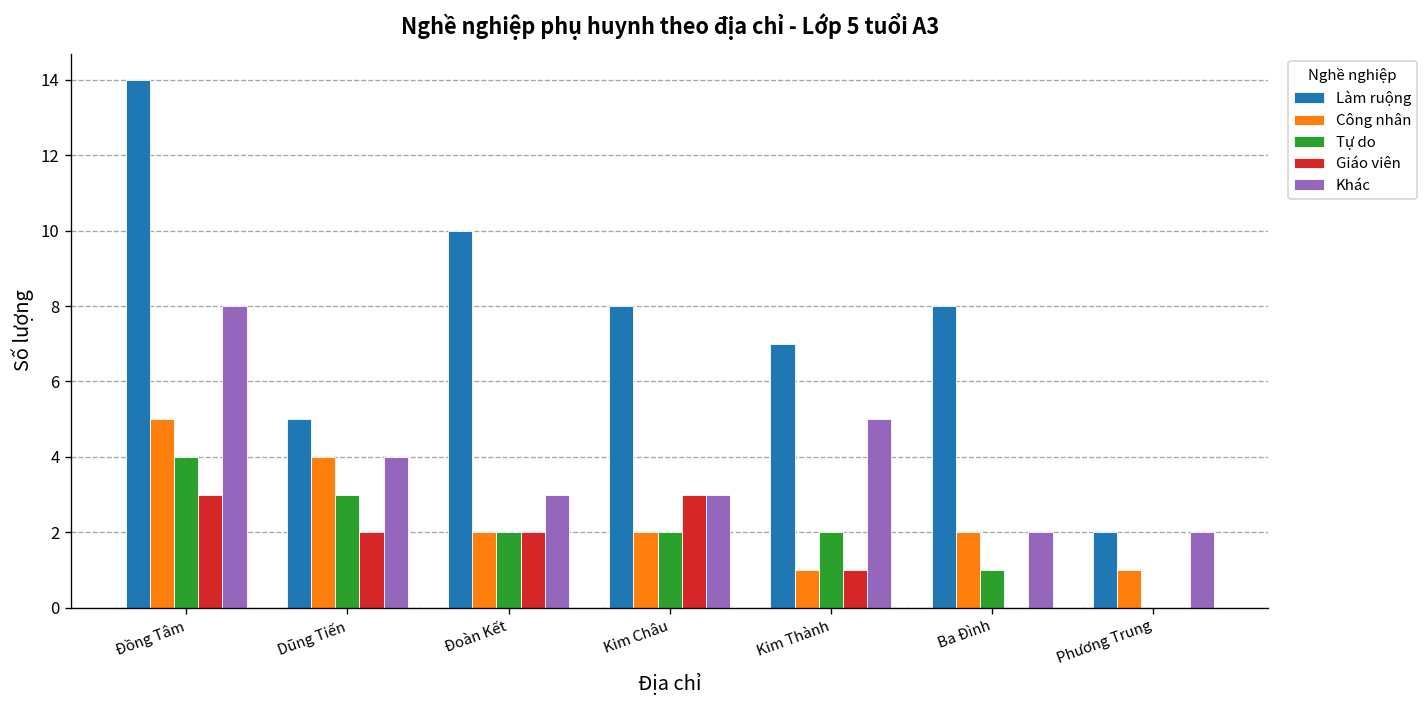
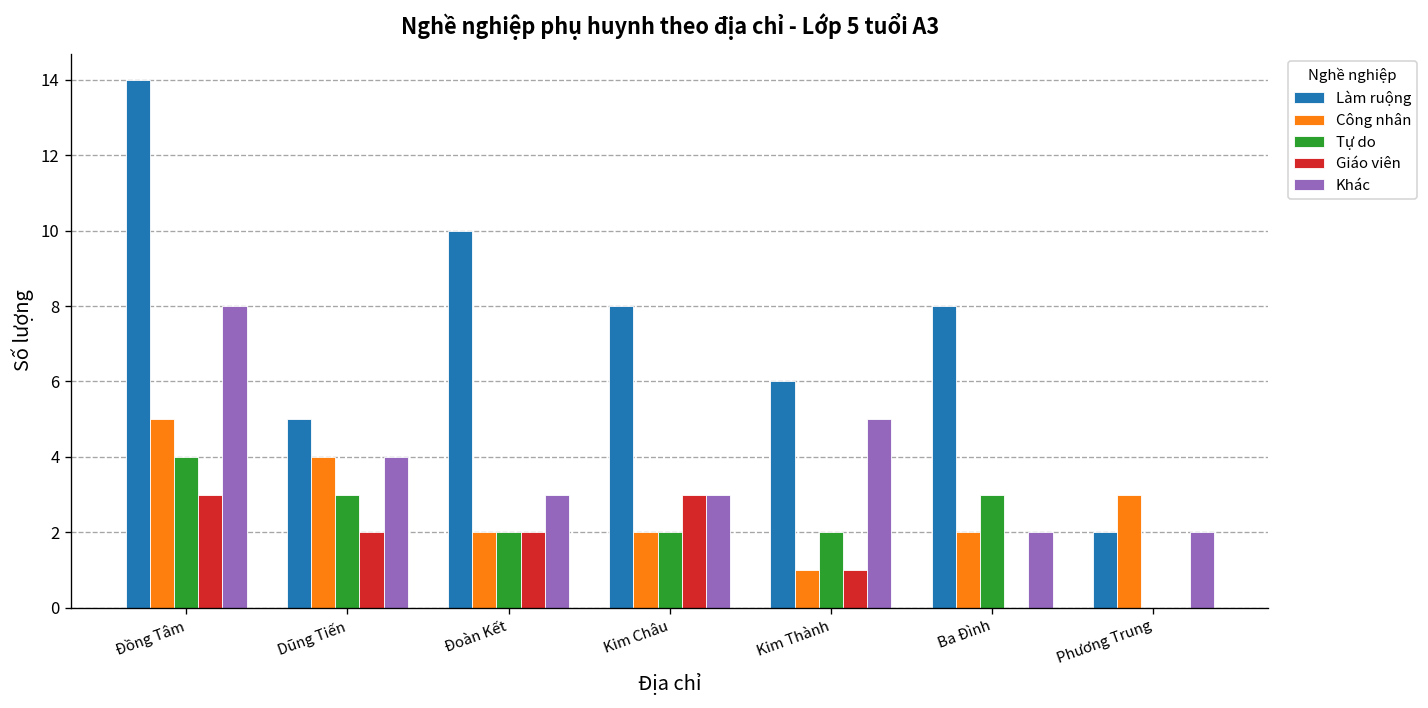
  {
    "Làm ruộng": {
      "Đồng Tâm": 14,
      "Dũng Tiến": 5,
      "Đoàn Kết": 10,
      "Kim Châu": 8,
-     "Kim Thành": 7,
+     "Kim Thành": 6,
      "Ba Đình": 8,
      "Phương Trung": 2
    },
    "Công nhân": {
      "Đồng Tâm": 5,
      "Dũng Tiến": 4,
      "Đoàn Kết": 2,
      "Kim Châu": 2,
      "Kim Thành": 1,
      "Ba Đình": 2,
-     "Phương Trung": 1
+     "Phương Trung": 3
    },
    "Tự do": {
      "Đồng Tâm": 4,
      "Dũng Tiến": 3,
      "Đoàn Kết": 2,
      "Kim Châu": 2,
      "Kim Thành": 2,
-     "Ba Đình": 1,
+     "Ba Đình": 3,
      "Phương Trung": 0
    },
    "Giáo viên": {
      "Đồng Tâm": 3,
      "Dũng Tiến": 2,
      "Đoàn Kết": 2,
      "Kim Châu": 3,
      "Kim Thành": 1,
      "Ba Đình": 0,
      "Phương Trung": 0
    },
    "Khác": {
      "Đồng Tâm": 8,
      "Dũng Tiến": 4,
      "Đoàn Kết": 3,
      "Kim Châu": 3,
      "Kim Thành": 5,
      "Ba Đình": 2,
      "Phương Trung": 2
    }
  }
